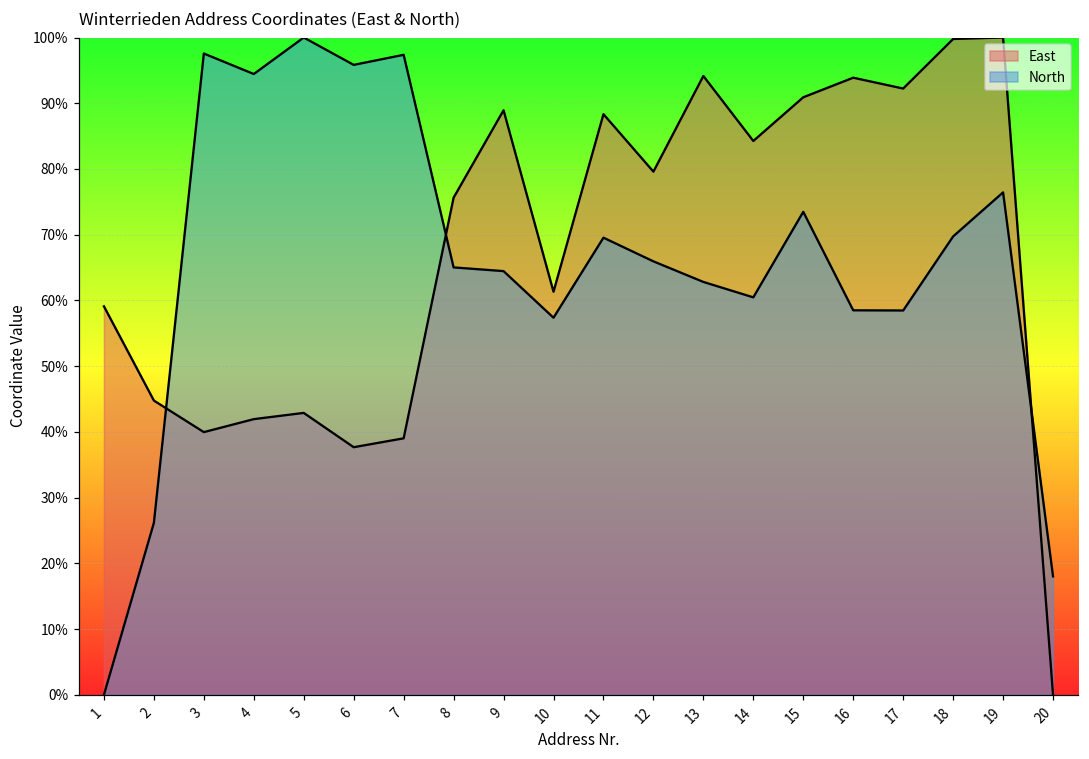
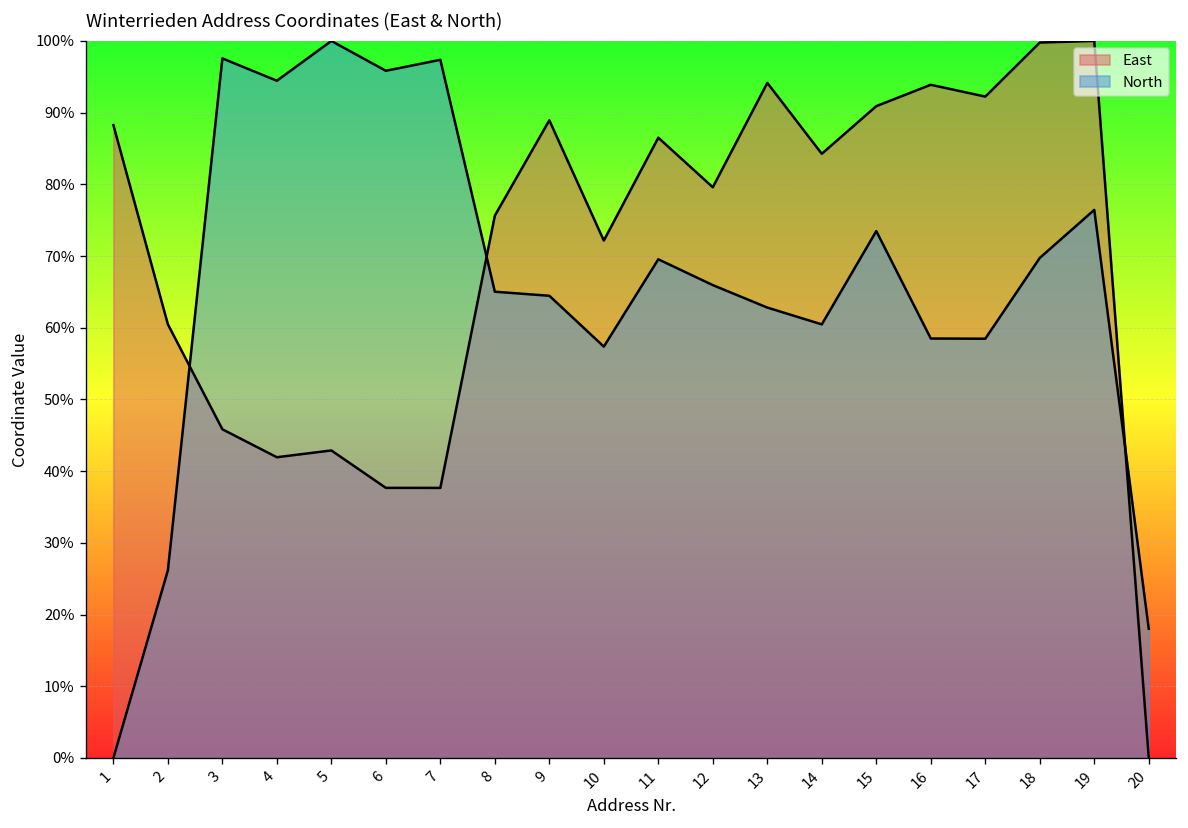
  {
    "East": {
-     "1": "59%",
-     "2": "45%",
-     "3": "40%",
+     "1": "88%",
+     "2": "60%",
+     "3": "46%",
      "4": "42%",
      "5": "43%",
      "6": "38%",
-     "7": "39%",
+     "7": "38%",
      "8": "76%",
      "9": "89%",
-     "10": "61%",
-     "11": "88%",
+     "10": "72%",
+     "11": "87%",
      "12": "80%",
      "13": "94%",
      "14": "84%",
      "15": "91%",
      "16": "94%",
      "17": "92%",
      "18": "100%",
      "19": "100%",
      "20": "0%"
    },
    "North": {
      "1": "0%",
      "2": "26%",
      "3": "98%",
      "4": "94%",
      "5": "100%",
      "6": "96%",
      "7": "97%",
      "8": "65%",
      "9": "64%",
      "10": "57%",
      "11": "70%",
      "12": "66%",
      "13": "63%",
      "14": "60%",
      "15": "73%",
      "16": "58%",
      "17": "58%",
      "18": "70%",
      "19": "76%",
      "20": "18%"
    }
  }
